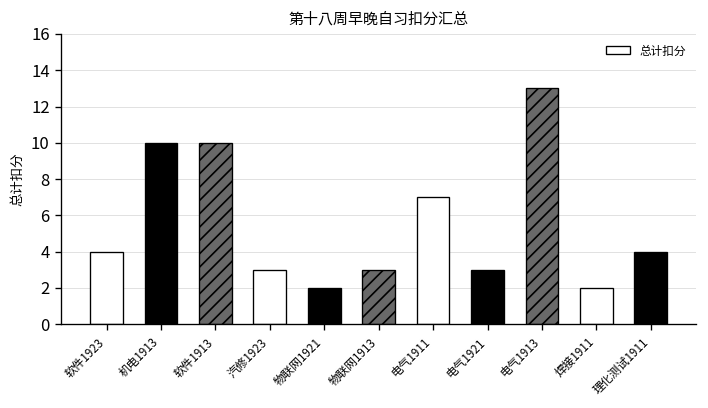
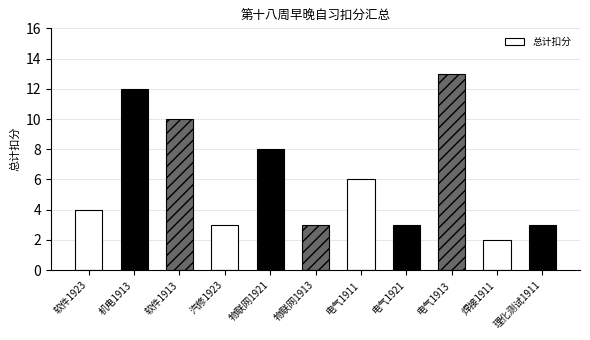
  {
    "软件1923": 4,
-   "机电1913": 10,
+   "机电1913": 12,
    "软件1913": 10,
    "汽修1923": 3,
-   "物联网1921": 2,
+   "物联网1921": 8,
    "物联网1913": 3,
-   "电气1911": 7,
+   "电气1911": 6,
    "电气1921": 3,
    "电气1913": 13,
    "焊接1911": 2,
-   "理化测试1911": 4
+   "理化测试1911": 3
  }
